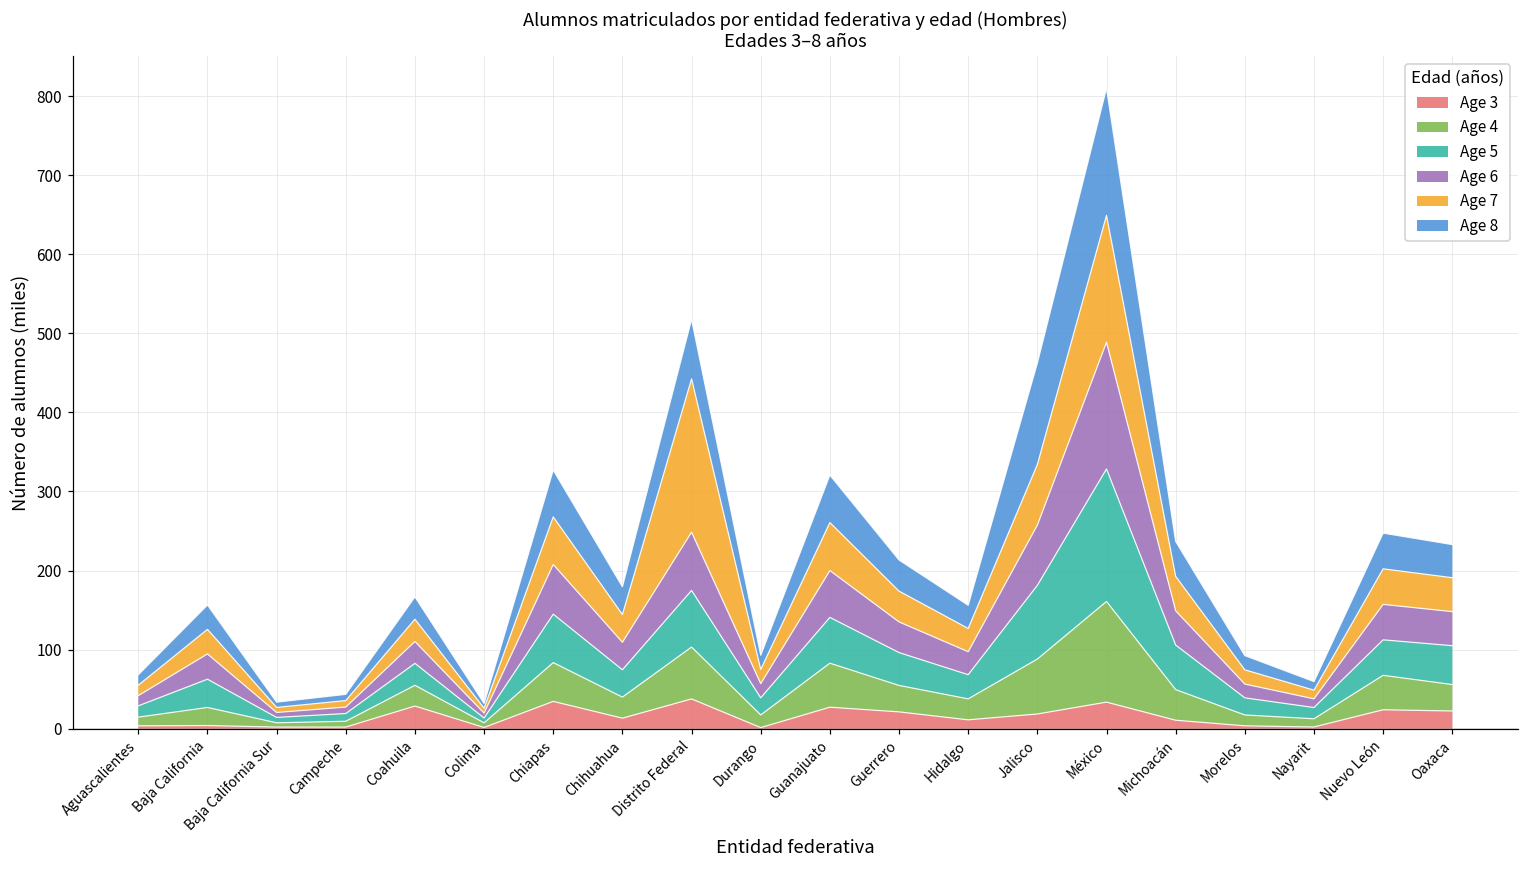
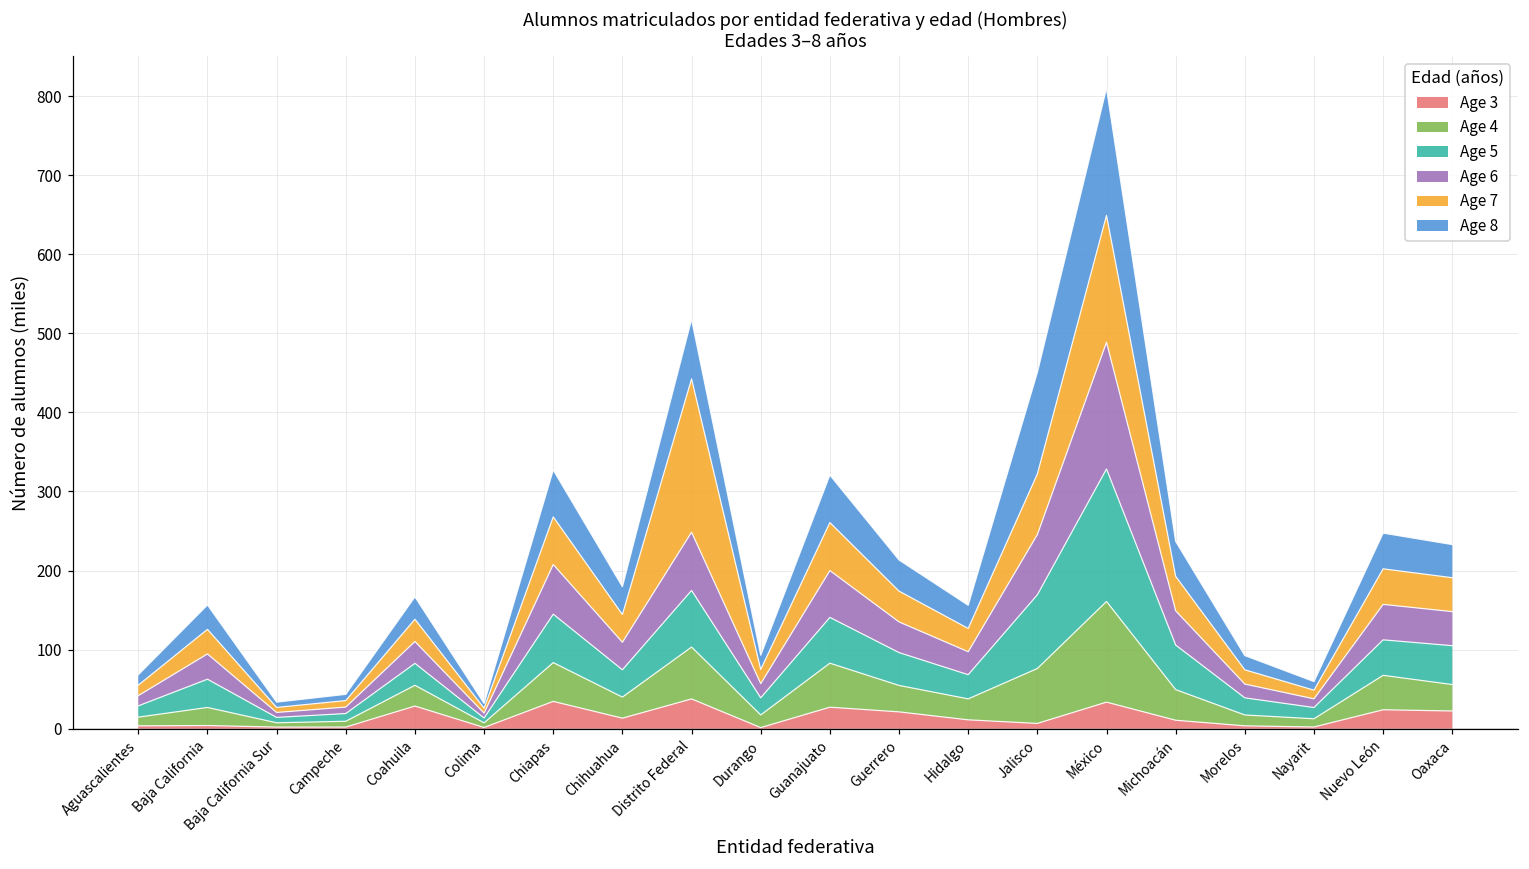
  {
    "Age 3": {
      "Aguascalientes": 0,
      "Baja California": 0,
      "Baja California Sur": 0,
      "Campeche": 0,
      "Coahuila": 30,
      "Colima": 0,
      "Chiapas": 30,
      "Chihuahua": 10,
      "Distrito Federal": 40,
      "Durango": 0,
      "Guanajuato": 30,
      "Guerrero": 20,
      "Hidalgo": 10,
-     "Jalisco": 20,
+     "Jalisco": 10,
      "México": 30,
      "Michoacán": 10,
      "Morelos": 0,
      "Nayarit": 0,
      "Nuevo León": 20,
      "Oaxaca": 20
    },
    "Age 4": {
      "Aguascalientes": 10,
      "Baja California": 20,
      "Baja California Sur": 10,
      "Campeche": 10,
      "Coahuila": 30,
      "Colima": 10,
      "Chiapas": 50,
      "Chihuahua": 30,
      "Distrito Federal": 70,
      "Durango": 20,
      "Guanajuato": 60,
      "Guerrero": 30,
      "Hidalgo": 30,
      "Jalisco": 70,
      "México": 130,
      "Michoacán": 40,
      "Morelos": 10,
      "Nayarit": 10,
      "Nuevo León": 40,
      "Oaxaca": 30
    },
    "Age 5": {
      "Aguascalientes": 10,
      "Baja California": 40,
      "Baja California Sur": 10,
      "Campeche": 10,
      "Coahuila": 30,
      "Colima": 10,
      "Chiapas": 60,
      "Chihuahua": 30,
      "Distrito Federal": 70,
      "Durango": 20,
      "Guanajuato": 60,
      "Guerrero": 40,
      "Hidalgo": 30,
      "Jalisco": 90,
      "México": 170,
      "Michoacán": 60,
      "Morelos": 20,
      "Nayarit": 10,
      "Nuevo León": 40,
      "Oaxaca": 50
    },
    "Age 6": {
      "Aguascalientes": 10,
      "Baja California": 30,
      "Baja California Sur": 10,
      "Campeche": 10,
      "Coahuila": 30,
      "Colima": 10,
      "Chiapas": 60,
      "Chihuahua": 30,
      "Distrito Federal": 70,
      "Durango": 20,
      "Guanajuato": 60,
      "Guerrero": 40,
      "Hidalgo": 30,
      "Jalisco": 80,
      "México": 160,
      "Michoacán": 40,
      "Morelos": 20,
      "Nayarit": 10,
      "Nuevo León": 40,
      "Oaxaca": 40
    },
    "Age 7": {
      "Aguascalientes": 10,
      "Baja California": 30,
      "Baja California Sur": 10,
      "Campeche": 10,
      "Coahuila": 30,
      "Colima": 10,
      "Chiapas": 60,
      "Chihuahua": 40,
      "Distrito Federal": 190,
      "Durango": 20,
      "Guanajuato": 60,
      "Guerrero": 40,
      "Hidalgo": 30,
      "Jalisco": 80,
      "México": 160,
      "Michoacán": 40,
      "Morelos": 20,
      "Nayarit": 10,
      "Nuevo León": 40,
      "Oaxaca": 40
    },
    "Age 8": {
      "Aguascalientes": 10,
      "Baja California": 30,
      "Baja California Sur": 10,
      "Campeche": 10,
      "Coahuila": 30,
      "Colima": 10,
      "Chiapas": 60,
      "Chihuahua": 40,
      "Distrito Federal": 80,
      "Durango": 20,
      "Guanajuato": 60,
      "Guerrero": 40,
      "Hidalgo": 30,
      "Jalisco": 130,
      "México": 160,
      "Michoacán": 40,
      "Morelos": 20,
      "Nayarit": 10,
      "Nuevo León": 50,
      "Oaxaca": 40
    }
  }
